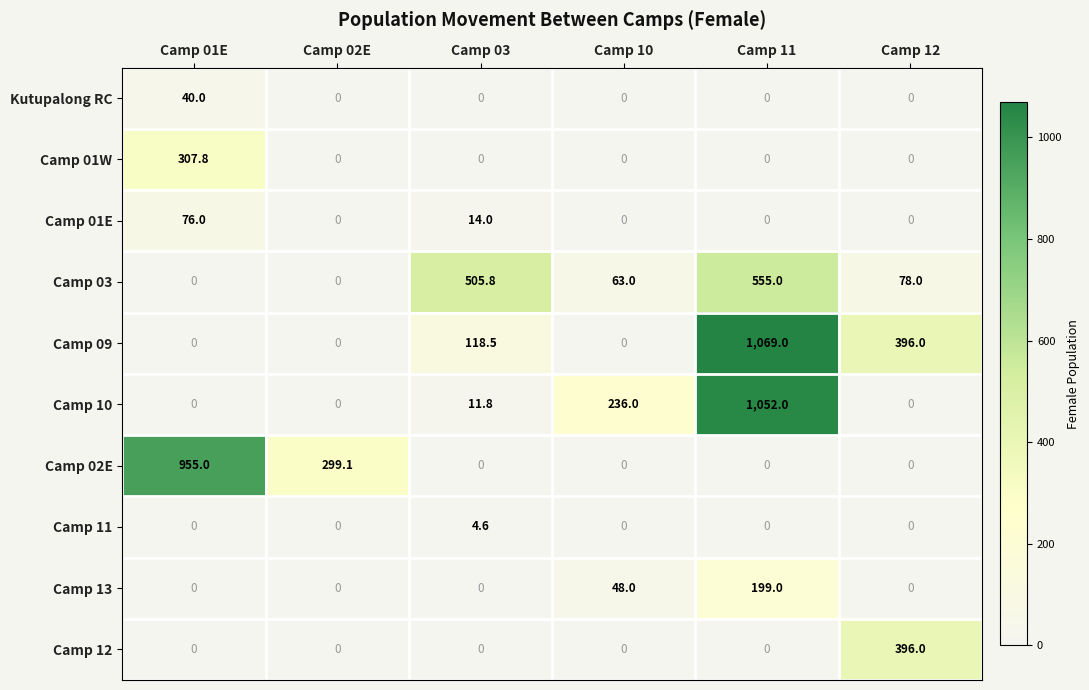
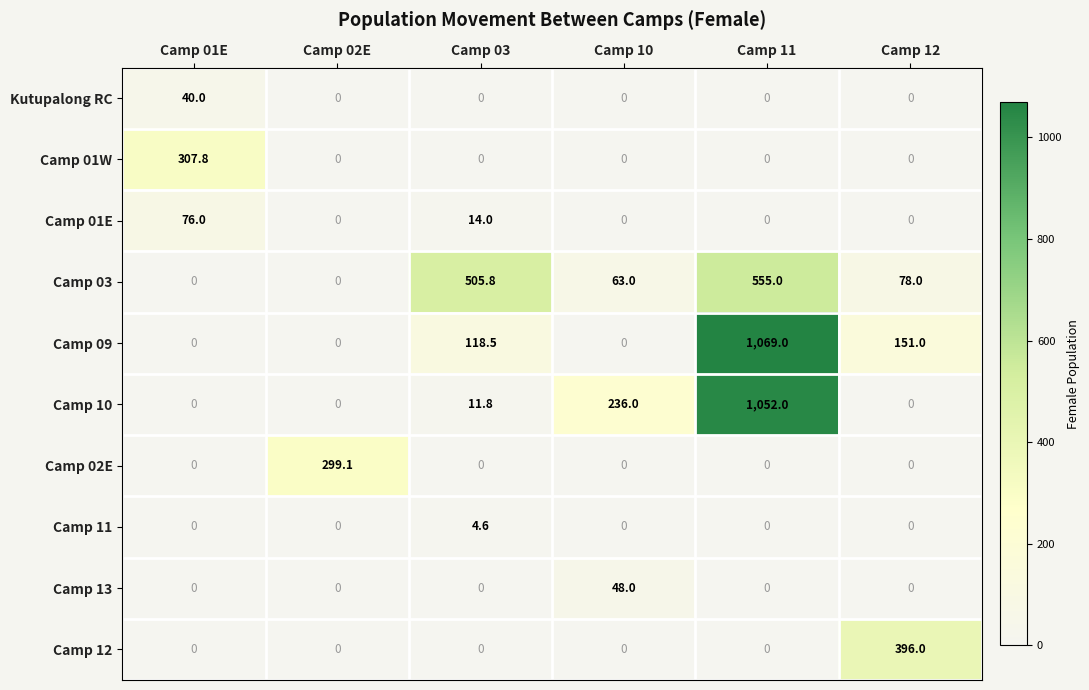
  {
    "Kutupalong RC": {
      "Camp 01E": "40.0",
      "Camp 02E": "0",
      "Camp 03": "0",
      "Camp 10": "0",
      "Camp 11": "0",
      "Camp 12": "0"
    },
    "Camp 01W": {
      "Camp 01E": "307.8",
      "Camp 02E": "0",
      "Camp 03": "0",
      "Camp 10": "0",
      "Camp 11": "0",
      "Camp 12": "0"
    },
    "Camp 01E": {
      "Camp 01E": "76.0",
      "Camp 02E": "0",
      "Camp 03": "14.0",
      "Camp 10": "0",
      "Camp 11": "0",
      "Camp 12": "0"
    },
    "Camp 03": {
      "Camp 01E": "0",
      "Camp 02E": "0",
      "Camp 03": "505.8",
      "Camp 10": "63.0",
      "Camp 11": "555.0",
      "Camp 12": "78.0"
    },
    "Camp 09": {
      "Camp 01E": "0",
      "Camp 02E": "0",
      "Camp 03": "118.5",
      "Camp 10": "0",
      "Camp 11": "1,069.0",
-     "Camp 12": "396.0"
+     "Camp 12": "151.0"
    },
    "Camp 10": {
      "Camp 01E": "0",
      "Camp 02E": "0",
      "Camp 03": "11.8",
      "Camp 10": "236.0",
      "Camp 11": "1,052.0",
      "Camp 12": "0"
    },
    "Camp 02E": {
-     "Camp 01E": "955.0",
+     "Camp 01E": "0",
      "Camp 02E": "299.1",
      "Camp 03": "0",
      "Camp 10": "0",
      "Camp 11": "0",
      "Camp 12": "0"
    },
    "Camp 11": {
      "Camp 01E": "0",
      "Camp 02E": "0",
      "Camp 03": "4.6",
      "Camp 10": "0",
      "Camp 11": "0",
      "Camp 12": "0"
    },
    "Camp 13": {
      "Camp 01E": "0",
      "Camp 02E": "0",
      "Camp 03": "0",
      "Camp 10": "48.0",
-     "Camp 11": "199.0",
+     "Camp 11": "0",
      "Camp 12": "0"
    },
    "Camp 12": {
      "Camp 01E": "0",
      "Camp 02E": "0",
      "Camp 03": "0",
      "Camp 10": "0",
      "Camp 11": "0",
      "Camp 12": "396.0"
    }
  }
